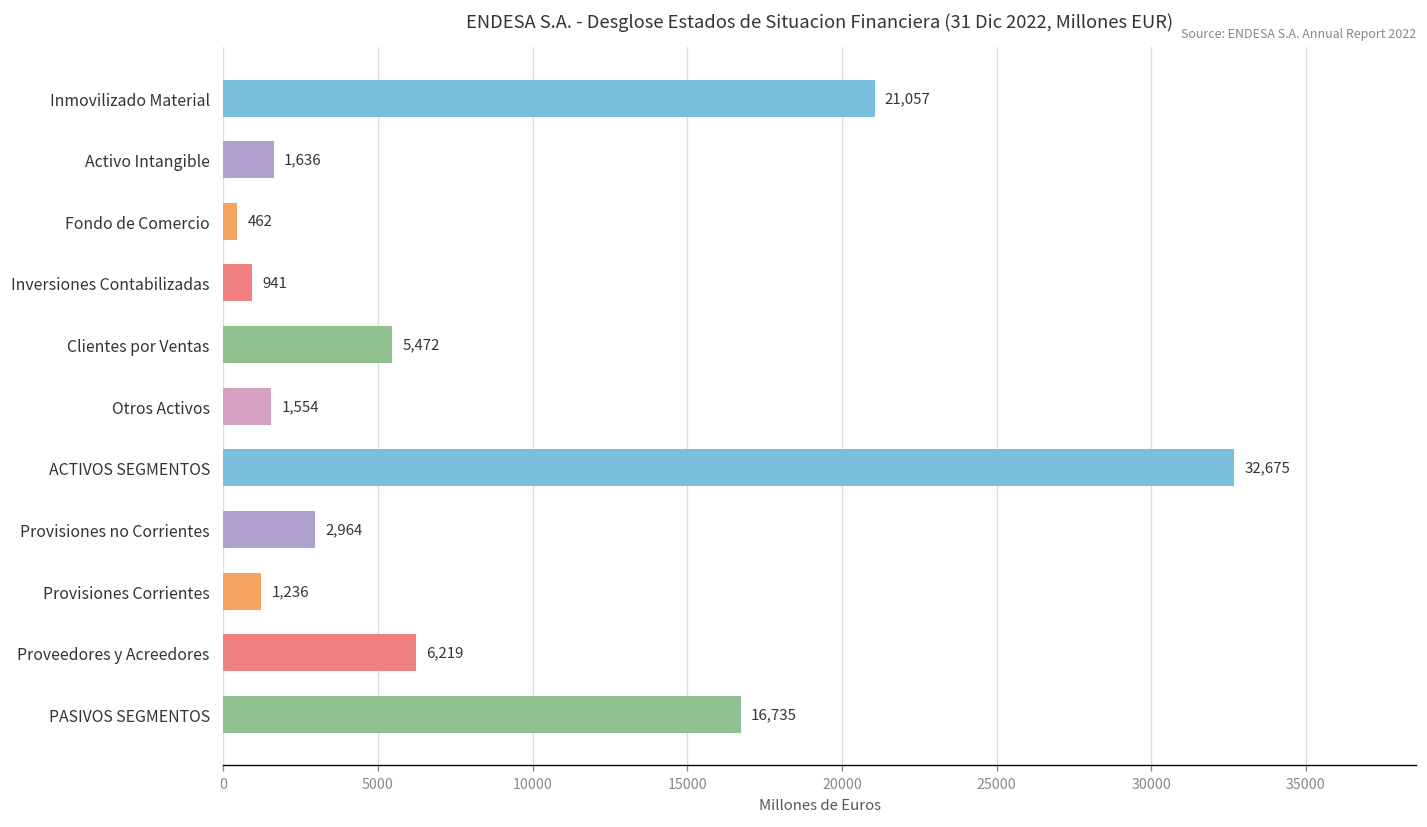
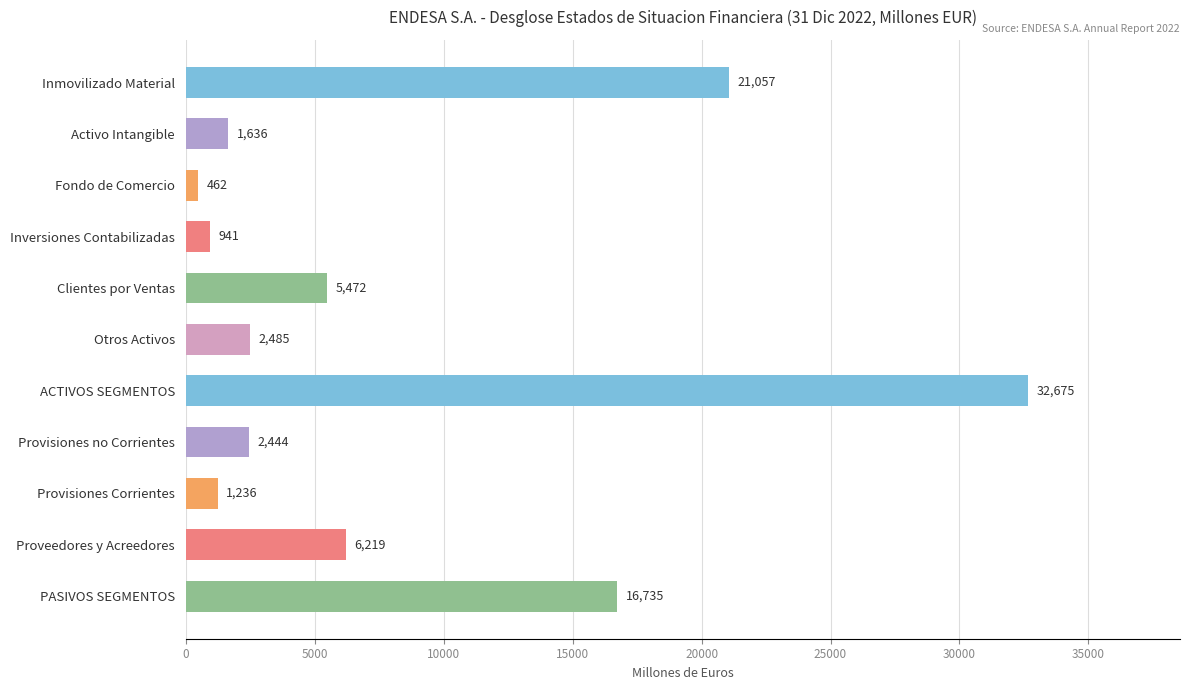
  {
    "Inmovilizado Material": "21,057",
    "Activo Intangible": "1,636",
    "Fondo de Comercio": "462",
    "Inversiones Contabilizadas": "941",
    "Clientes por Ventas": "5,472",
-   "Otros Activos": "1,554",
+   "Otros Activos": "2,485",
    "ACTIVOS SEGMENTOS": "32,675",
-   "Provisiones no Corrientes": "2,964",
+   "Provisiones no Corrientes": "2,444",
    "Provisiones Corrientes": "1,236",
    "Proveedores y Acreedores": "6,219",
    "PASIVOS SEGMENTOS": "16,735"
  }
